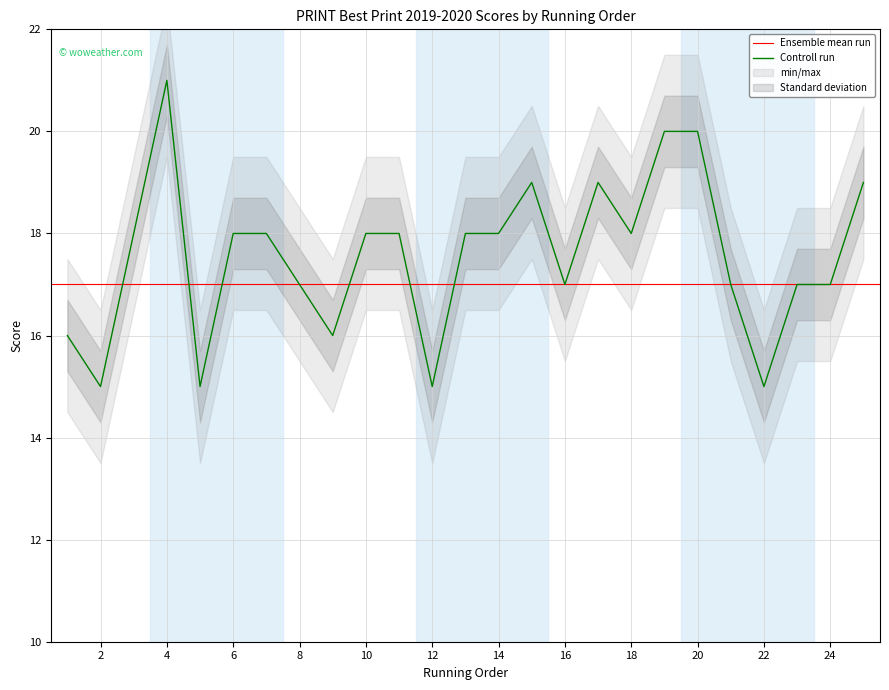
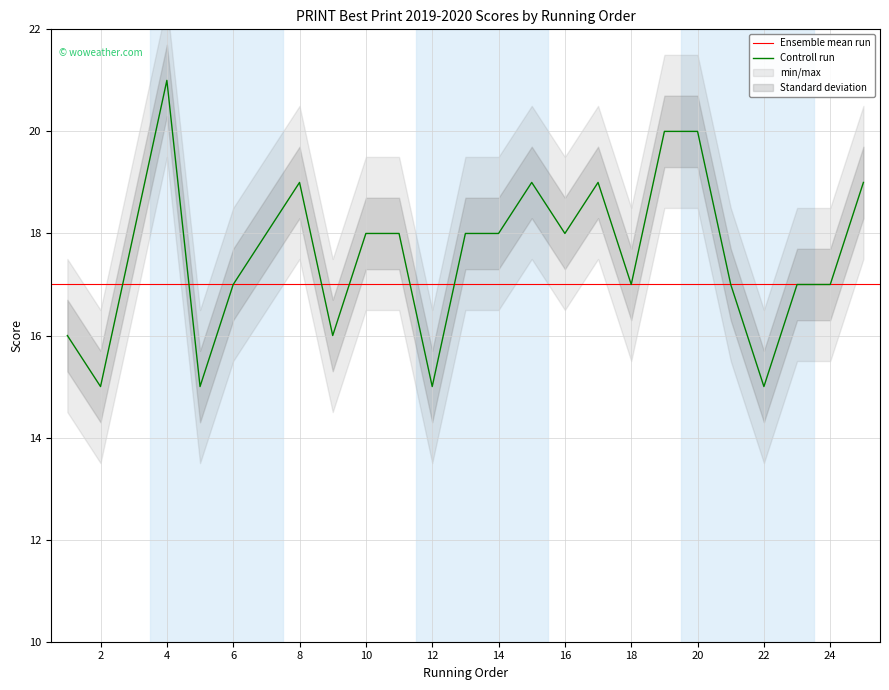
  {
    "Controll run": {
      "2": 15,
      "4": 21,
-     "6": 18,
-     "8": 17,
+     "6": 17,
+     "8": 19,
      "10": 18,
      "12": 15,
      "14": 18,
-     "16": 17,
-     "18": 18,
+     "16": 18,
+     "18": 17,
      "20": 20,
      "22": 15,
      "24": 17
    }
  }
